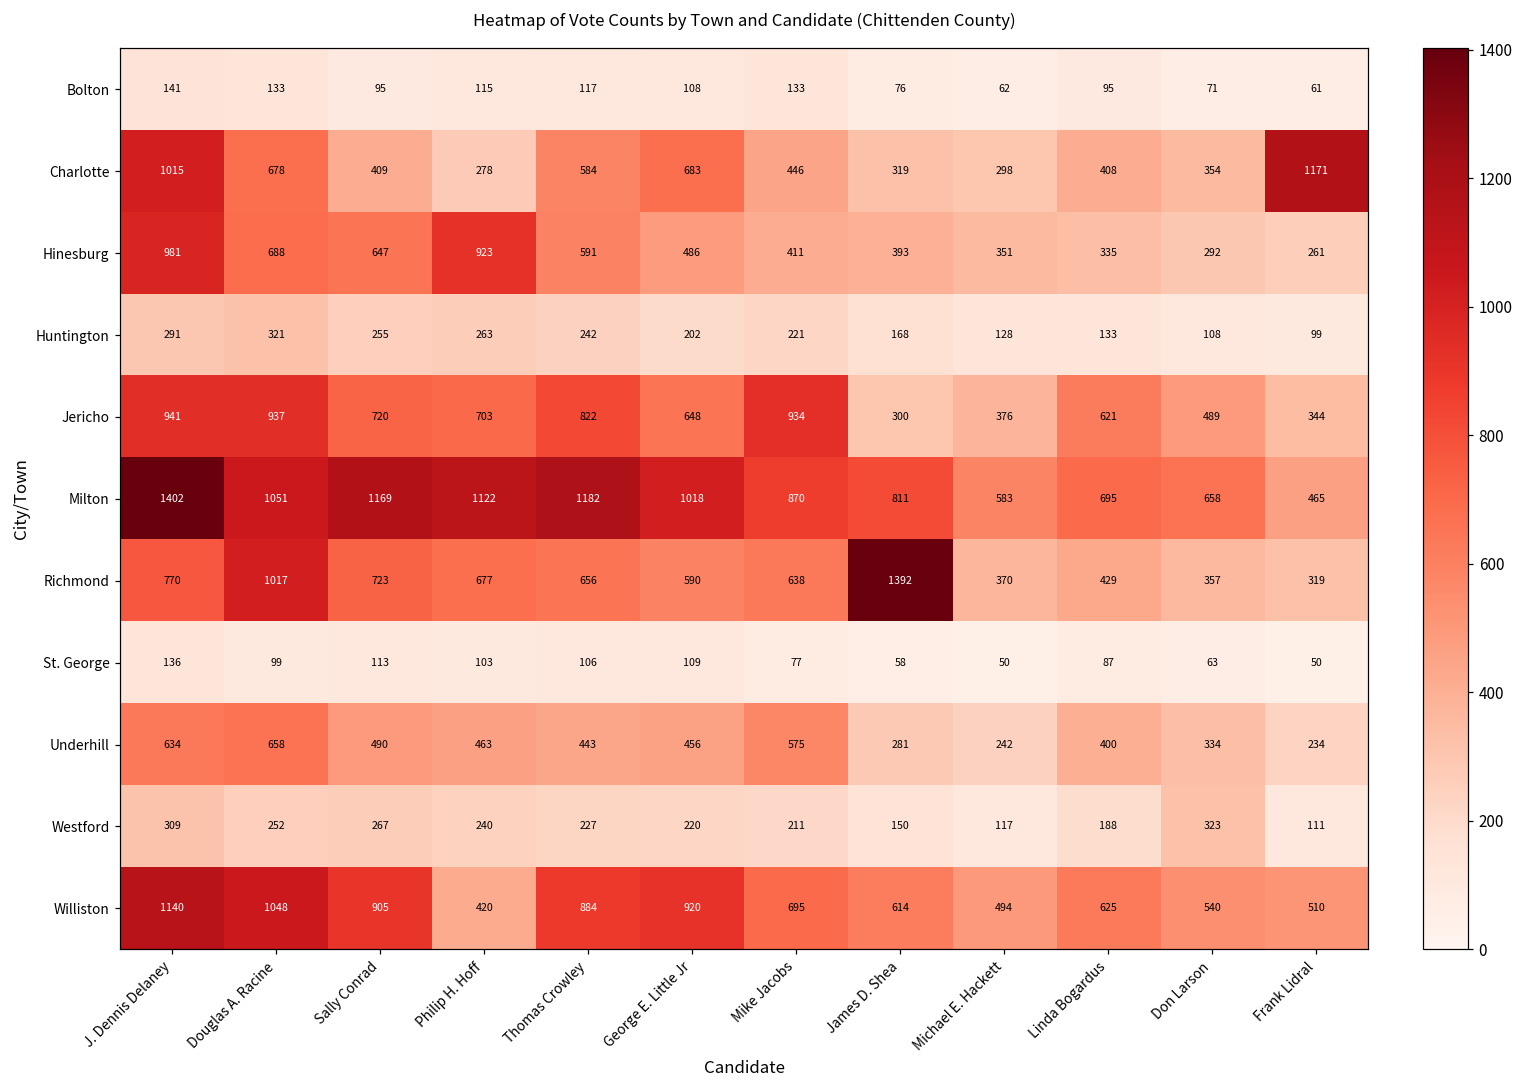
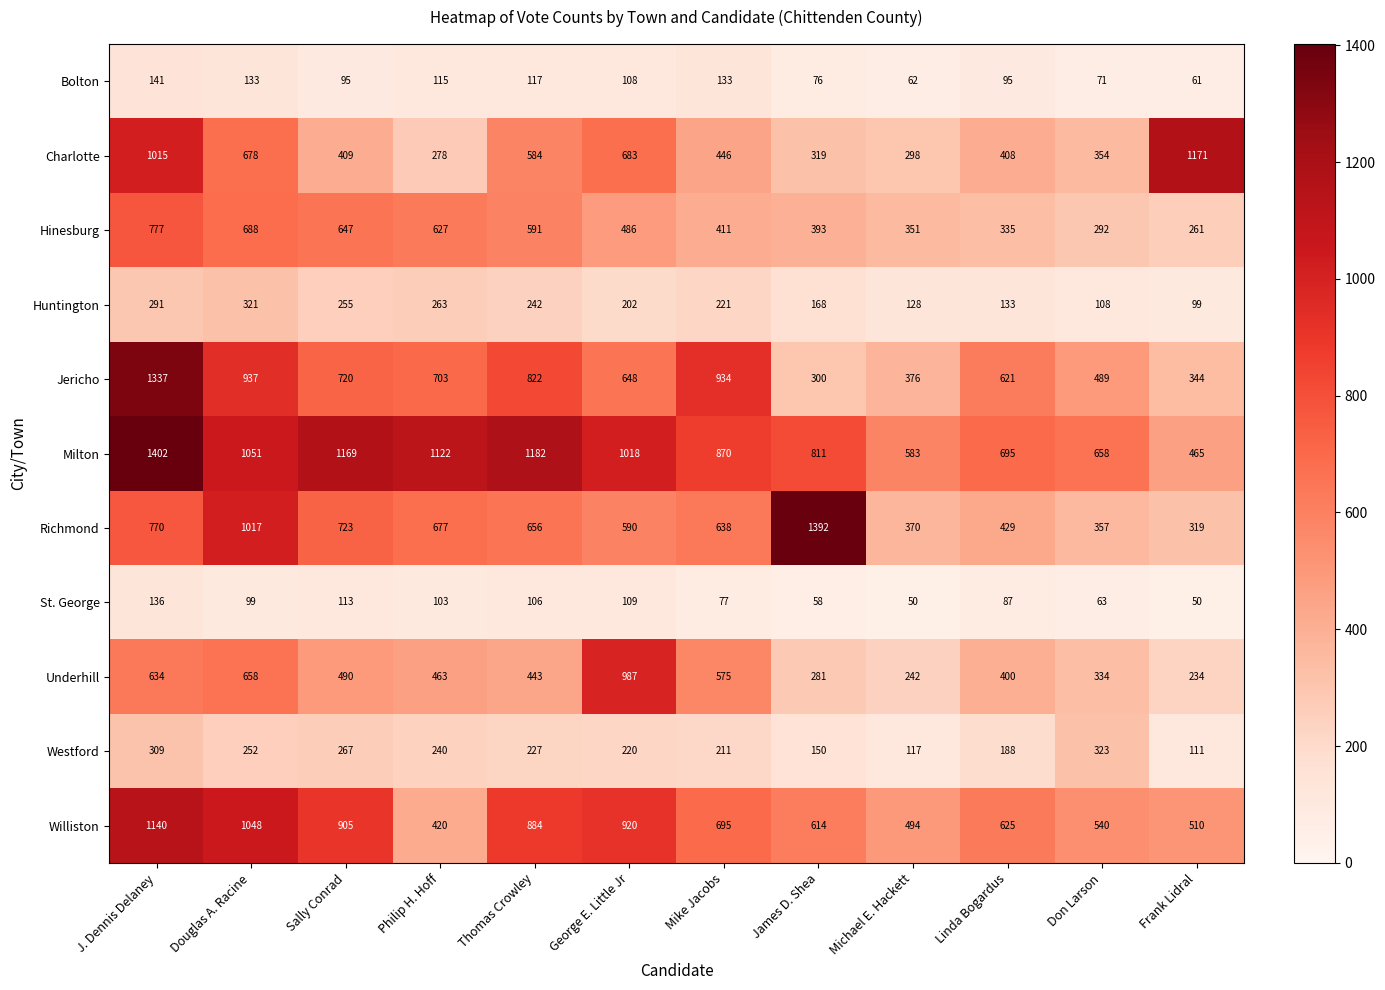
  {
    "Bolton": {
      "J. Dennis Delaney": 141,
      "Douglas A. Racine": 133,
      "Sally Conrad": 95,
      "Philip H. Hoff": 115,
      "Thomas Crowley": 117,
      "George E. Little Jr": 108,
      "Mike Jacobs": 133,
      "James D. Shea": 76,
      "Michael E. Hackett": 62,
      "Linda Bogardus": 95,
      "Don Larson": 71,
      "Frank Lidral": 61
    },
    "Charlotte": {
      "J. Dennis Delaney": 1015,
      "Douglas A. Racine": 678,
      "Sally Conrad": 409,
      "Philip H. Hoff": 278,
      "Thomas Crowley": 584,
      "George E. Little Jr": 683,
      "Mike Jacobs": 446,
      "James D. Shea": 319,
      "Michael E. Hackett": 298,
      "Linda Bogardus": 408,
      "Don Larson": 354,
      "Frank Lidral": 1171
    },
    "Hinesburg": {
-     "J. Dennis Delaney": 981,
+     "J. Dennis Delaney": 777,
      "Douglas A. Racine": 688,
      "Sally Conrad": 647,
-     "Philip H. Hoff": 923,
+     "Philip H. Hoff": 627,
      "Thomas Crowley": 591,
      "George E. Little Jr": 486,
      "Mike Jacobs": 411,
      "James D. Shea": 393,
      "Michael E. Hackett": 351,
      "Linda Bogardus": 335,
      "Don Larson": 292,
      "Frank Lidral": 261
    },
    "Huntington": {
      "J. Dennis Delaney": 291,
      "Douglas A. Racine": 321,
      "Sally Conrad": 255,
      "Philip H. Hoff": 263,
      "Thomas Crowley": 242,
      "George E. Little Jr": 202,
      "Mike Jacobs": 221,
      "James D. Shea": 168,
      "Michael E. Hackett": 128,
      "Linda Bogardus": 133,
      "Don Larson": 108,
      "Frank Lidral": 99
    },
    "Jericho": {
-     "J. Dennis Delaney": 941,
+     "J. Dennis Delaney": 1337,
      "Douglas A. Racine": 937,
      "Sally Conrad": 720,
      "Philip H. Hoff": 703,
      "Thomas Crowley": 822,
      "George E. Little Jr": 648,
      "Mike Jacobs": 934,
      "James D. Shea": 300,
      "Michael E. Hackett": 376,
      "Linda Bogardus": 621,
      "Don Larson": 489,
      "Frank Lidral": 344
    },
    "Milton": {
      "J. Dennis Delaney": 1402,
      "Douglas A. Racine": 1051,
      "Sally Conrad": 1169,
      "Philip H. Hoff": 1122,
      "Thomas Crowley": 1182,
      "George E. Little Jr": 1018,
      "Mike Jacobs": 870,
      "James D. Shea": 811,
      "Michael E. Hackett": 583,
      "Linda Bogardus": 695,
      "Don Larson": 658,
      "Frank Lidral": 465
    },
    "Richmond": {
      "J. Dennis Delaney": 770,
      "Douglas A. Racine": 1017,
      "Sally Conrad": 723,
      "Philip H. Hoff": 677,
      "Thomas Crowley": 656,
      "George E. Little Jr": 590,
      "Mike Jacobs": 638,
      "James D. Shea": 1392,
      "Michael E. Hackett": 370,
      "Linda Bogardus": 429,
      "Don Larson": 357,
      "Frank Lidral": 319
    },
    "St. George": {
      "J. Dennis Delaney": 136,
      "Douglas A. Racine": 99,
      "Sally Conrad": 113,
      "Philip H. Hoff": 103,
      "Thomas Crowley": 106,
      "George E. Little Jr": 109,
      "Mike Jacobs": 77,
      "James D. Shea": 58,
      "Michael E. Hackett": 50,
      "Linda Bogardus": 87,
      "Don Larson": 63,
      "Frank Lidral": 50
    },
    "Underhill": {
      "J. Dennis Delaney": 634,
      "Douglas A. Racine": 658,
      "Sally Conrad": 490,
      "Philip H. Hoff": 463,
      "Thomas Crowley": 443,
-     "George E. Little Jr": 456,
+     "George E. Little Jr": 987,
      "Mike Jacobs": 575,
      "James D. Shea": 281,
      "Michael E. Hackett": 242,
      "Linda Bogardus": 400,
      "Don Larson": 334,
      "Frank Lidral": 234
    },
    "Westford": {
      "J. Dennis Delaney": 309,
      "Douglas A. Racine": 252,
      "Sally Conrad": 267,
      "Philip H. Hoff": 240,
      "Thomas Crowley": 227,
      "George E. Little Jr": 220,
      "Mike Jacobs": 211,
      "James D. Shea": 150,
      "Michael E. Hackett": 117,
      "Linda Bogardus": 188,
      "Don Larson": 323,
      "Frank Lidral": 111
    },
    "Williston": {
      "J. Dennis Delaney": 1140,
      "Douglas A. Racine": 1048,
      "Sally Conrad": 905,
      "Philip H. Hoff": 420,
      "Thomas Crowley": 884,
      "George E. Little Jr": 920,
      "Mike Jacobs": 695,
      "James D. Shea": 614,
      "Michael E. Hackett": 494,
      "Linda Bogardus": 625,
      "Don Larson": 540,
      "Frank Lidral": 510
    }
  }
